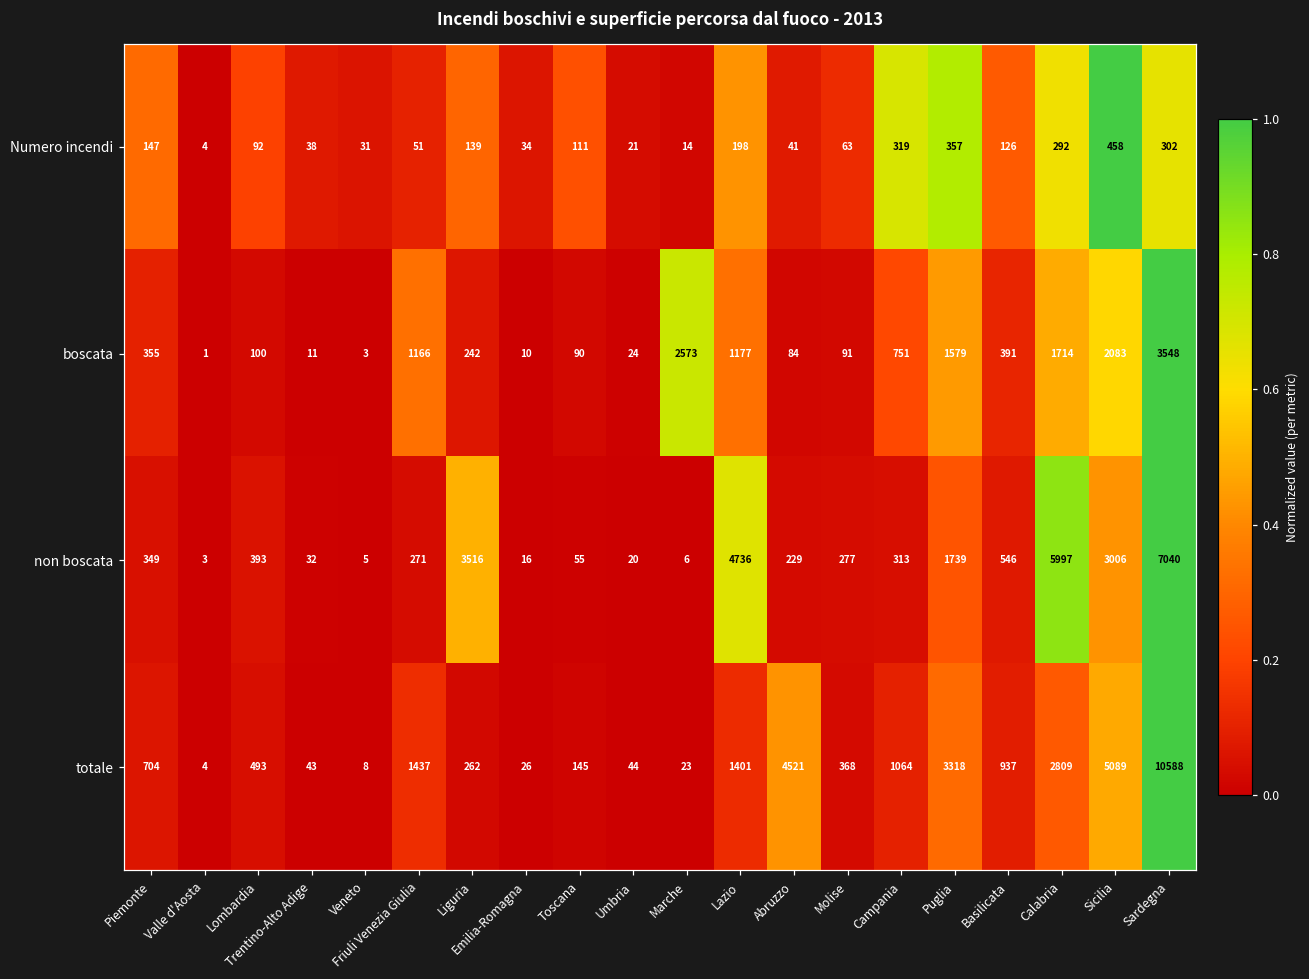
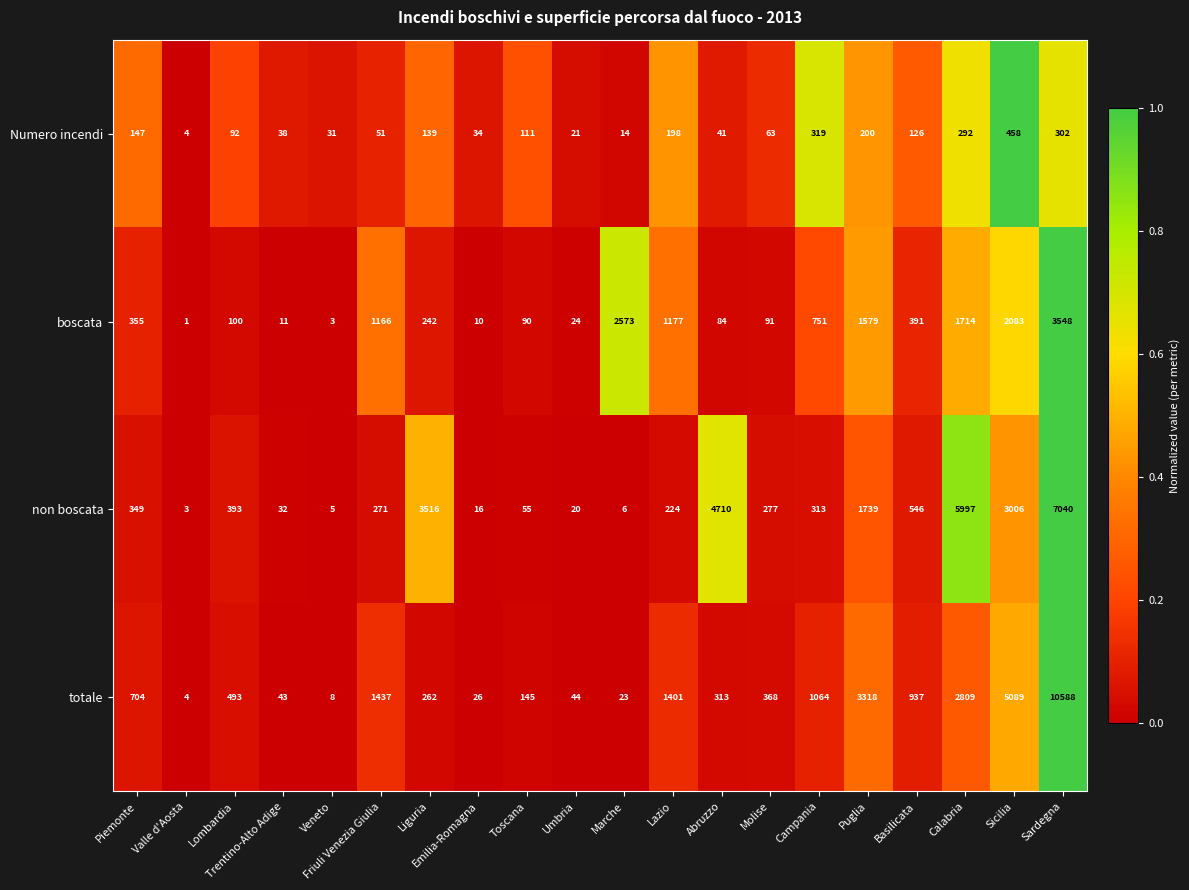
  {
    "Numero incendi": {
      "Piemonte": 147,
      "Valle d'Aosta": 4,
      "Lombardia": 92,
      "Trentino-Alto Adige": 38,
      "Veneto": 31,
      "Friuli Venezia Giulia": 51,
      "Liguria": 139,
      "Emilia-Romagna": 34,
      "Toscana": 111,
      "Umbria": 21,
      "Marche": 14,
      "Lazio": 198,
      "Abruzzo": 41,
      "Molise": 63,
      "Campania": 319,
-     "Puglia": 357,
+     "Puglia": 200,
      "Basilicata": 126,
      "Calabria": 292,
      "Sicilia": 458,
      "Sardegna": 302
    },
    "boscata": {
      "Piemonte": 355,
      "Valle d'Aosta": 1,
      "Lombardia": 100,
      "Trentino-Alto Adige": 11,
      "Veneto": 3,
      "Friuli Venezia Giulia": 1166,
      "Liguria": 242,
      "Emilia-Romagna": 10,
      "Toscana": 90,
      "Umbria": 24,
      "Marche": 2573,
      "Lazio": 1177,
      "Abruzzo": 84,
      "Molise": 91,
      "Campania": 751,
      "Puglia": 1579,
      "Basilicata": 391,
      "Calabria": 1714,
      "Sicilia": 2083,
      "Sardegna": 3548
    },
    "non boscata": {
      "Piemonte": 349,
      "Valle d'Aosta": 3,
      "Lombardia": 393,
      "Trentino-Alto Adige": 32,
      "Veneto": 5,
      "Friuli Venezia Giulia": 271,
      "Liguria": 3516,
      "Emilia-Romagna": 16,
      "Toscana": 55,
      "Umbria": 20,
      "Marche": 6,
-     "Lazio": 4736,
-     "Abruzzo": 229,
+     "Lazio": 224,
+     "Abruzzo": 4710,
      "Molise": 277,
      "Campania": 313,
      "Puglia": 1739,
      "Basilicata": 546,
      "Calabria": 5997,
      "Sicilia": 3006,
      "Sardegna": 7040
    },
    "totale": {
      "Piemonte": 704,
      "Valle d'Aosta": 4,
      "Lombardia": 493,
      "Trentino-Alto Adige": 43,
      "Veneto": 8,
      "Friuli Venezia Giulia": 1437,
      "Liguria": 262,
      "Emilia-Romagna": 26,
      "Toscana": 145,
      "Umbria": 44,
      "Marche": 23,
      "Lazio": 1401,
-     "Abruzzo": 4521,
+     "Abruzzo": 313,
      "Molise": 368,
      "Campania": 1064,
      "Puglia": 3318,
      "Basilicata": 937,
      "Calabria": 2809,
      "Sicilia": 5089,
      "Sardegna": 10588
    }
  }
